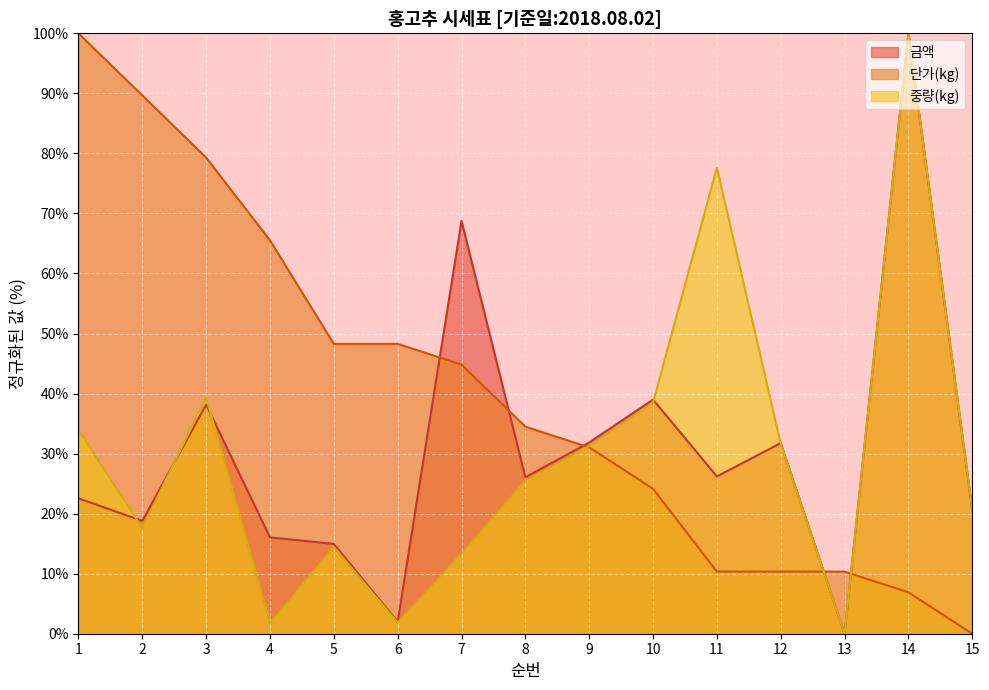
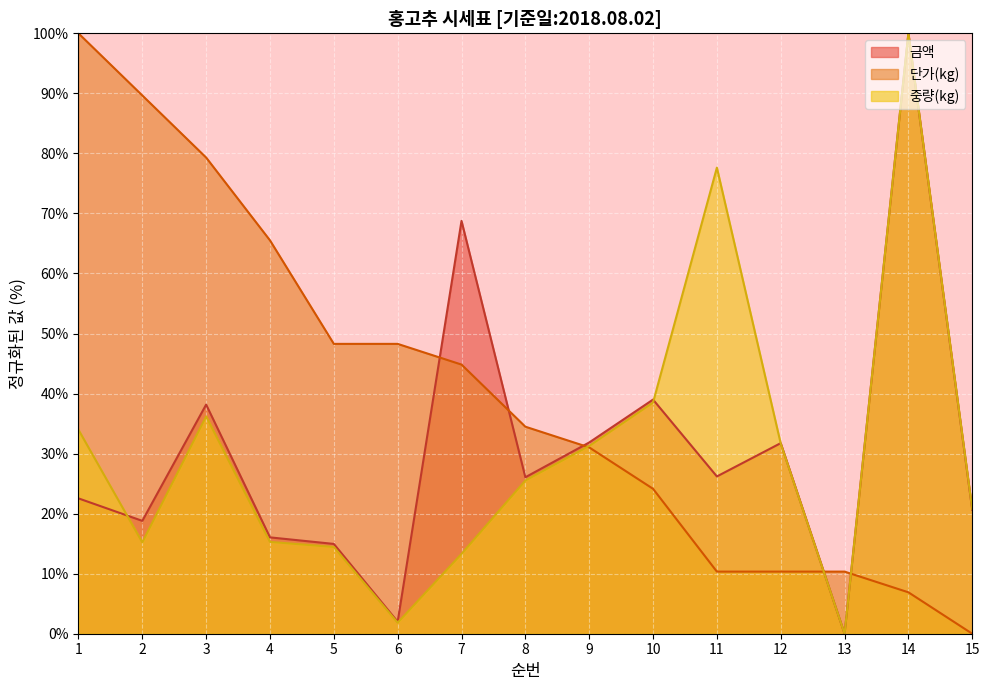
  {
    "중량(kg)": {
      "1": "34%",
-     "2": "18%",
-     "3": "39%",
-     "4": "2%",
+     "2": "15%",
+     "3": "36%",
+     "4": "15%",
      "5": "14%",
      "7": "13%",
      "8": "26%",
      "10": "39%",
      "11": "78%"
    }
  }
